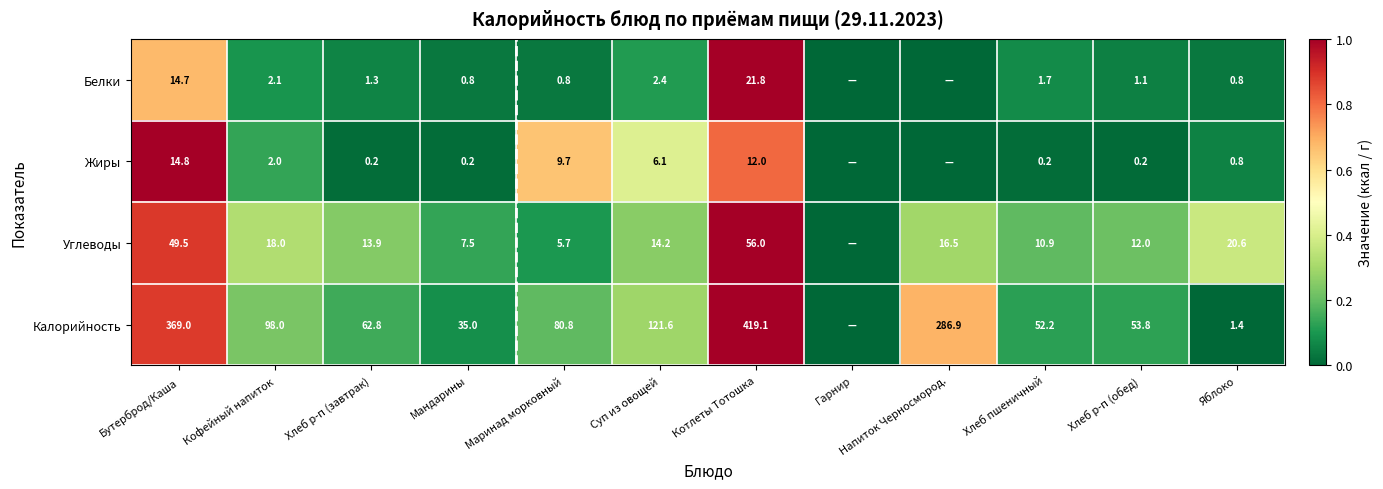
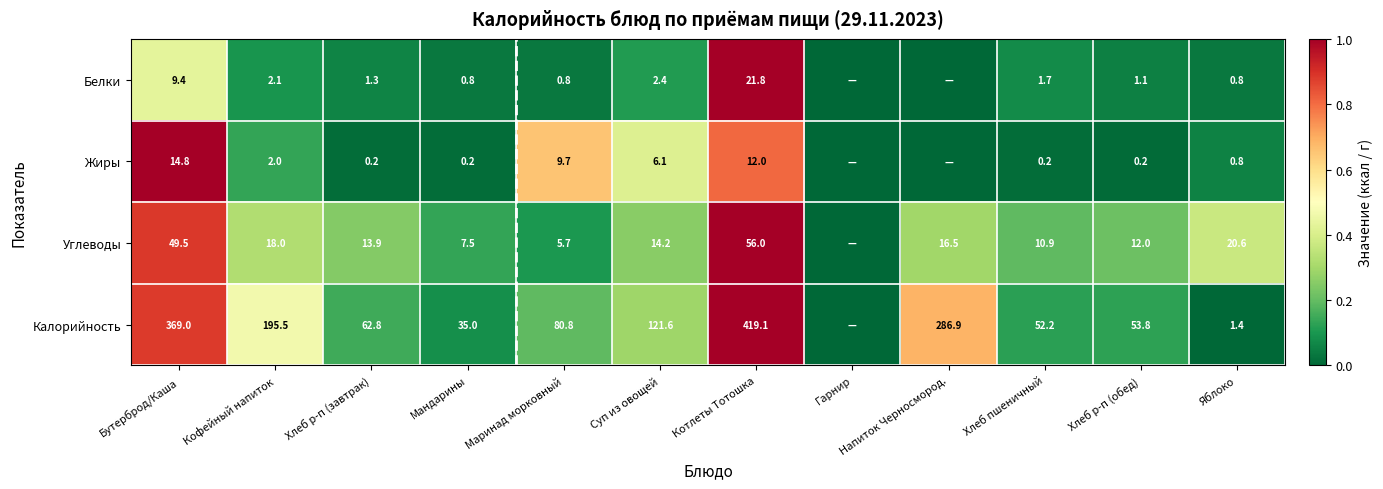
  {
    "Белки": {
-     "Бутерброд/Каша": 14.7,
+     "Бутерброд/Каша": 9.4,
      "Кофейный напиток": 2.1,
      "Хлеб р-п (завтрак)": 1.3,
      "Мандарины": 0.8,
      "Маринад морковный": 0.8,
      "Суп из овощей": 2.4,
      "Котлеты Тотошка": 21.8,
      "Хлеб пшеничный": 1.7,
      "Хлеб р-п (обед)": 1.1,
      "Яблоко": 0.8
    },
    "Жиры": {
      "Бутерброд/Каша": 14.8,
      "Кофейный напиток": 2.0,
      "Хлеб р-п (завтрак)": 0.2,
      "Мандарины": 0.2,
      "Маринад морковный": 9.7,
      "Суп из овощей": 6.1,
      "Котлеты Тотошка": 12.0,
      "Хлеб пшеничный": 0.2,
      "Хлеб р-п (обед)": 0.2,
      "Яблоко": 0.8
    },
    "Углеводы": {
      "Бутерброд/Каша": 49.5,
      "Кофейный напиток": 18.0,
      "Хлеб р-п (завтрак)": 13.9,
      "Мандарины": 7.5,
      "Маринад морковный": 5.7,
      "Суп из овощей": 14.2,
      "Котлеты Тотошка": 56.0,
      "Напиток Черносмород.": 16.5,
      "Хлеб пшеничный": 10.9,
      "Хлеб р-п (обед)": 12.0,
      "Яблоко": 20.6
    },
    "Калорийность": {
      "Бутерброд/Каша": 369.0,
-     "Кофейный напиток": 98.0,
+     "Кофейный напиток": 195.5,
      "Хлеб р-п (завтрак)": 62.8,
      "Мандарины": 35.0,
      "Маринад морковный": 80.8,
      "Суп из овощей": 121.6,
      "Котлеты Тотошка": 419.1,
      "Напиток Черносмород.": 286.9,
      "Хлеб пшеничный": 52.2,
      "Хлеб р-п (обед)": 53.8,
      "Яблоко": 1.4
    }
  }
